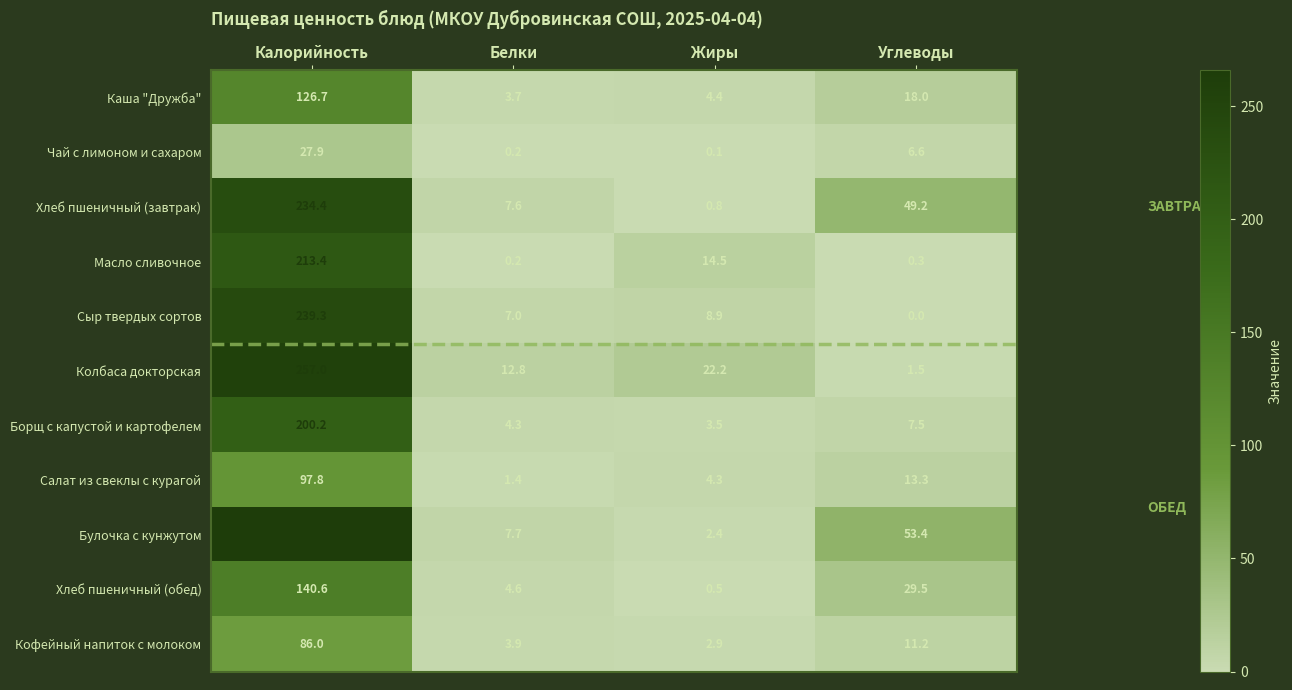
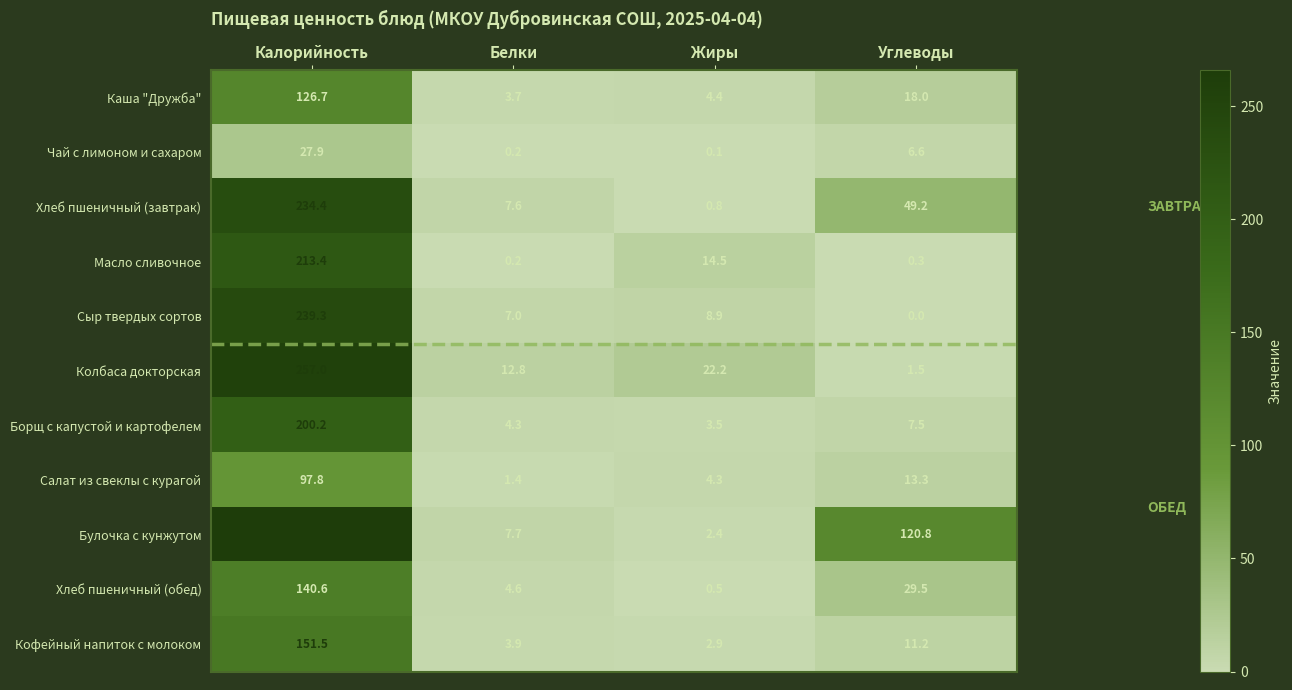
  {
    "Каша \"Дружба\"": {
      "Калорийность": 126.7
    },
    "Хлеб пшеничный (завтрак)": {
      "Углеводы": 49.2
    },
    "Салат из свеклы с курагой": {
      "Калорийность": 97.8
    },
    "Булочка с кунжутом": {
-     "Углеводы": 53.4
+     "Углеводы": 120.8
    },
    "Хлеб пшеничный (обед)": {
      "Калорийность": 140.6
    },
    "Кофейный напиток с молоком": {
-     "Калорийность": 86.0
+     "Калорийность": 151.5
    }
  }
